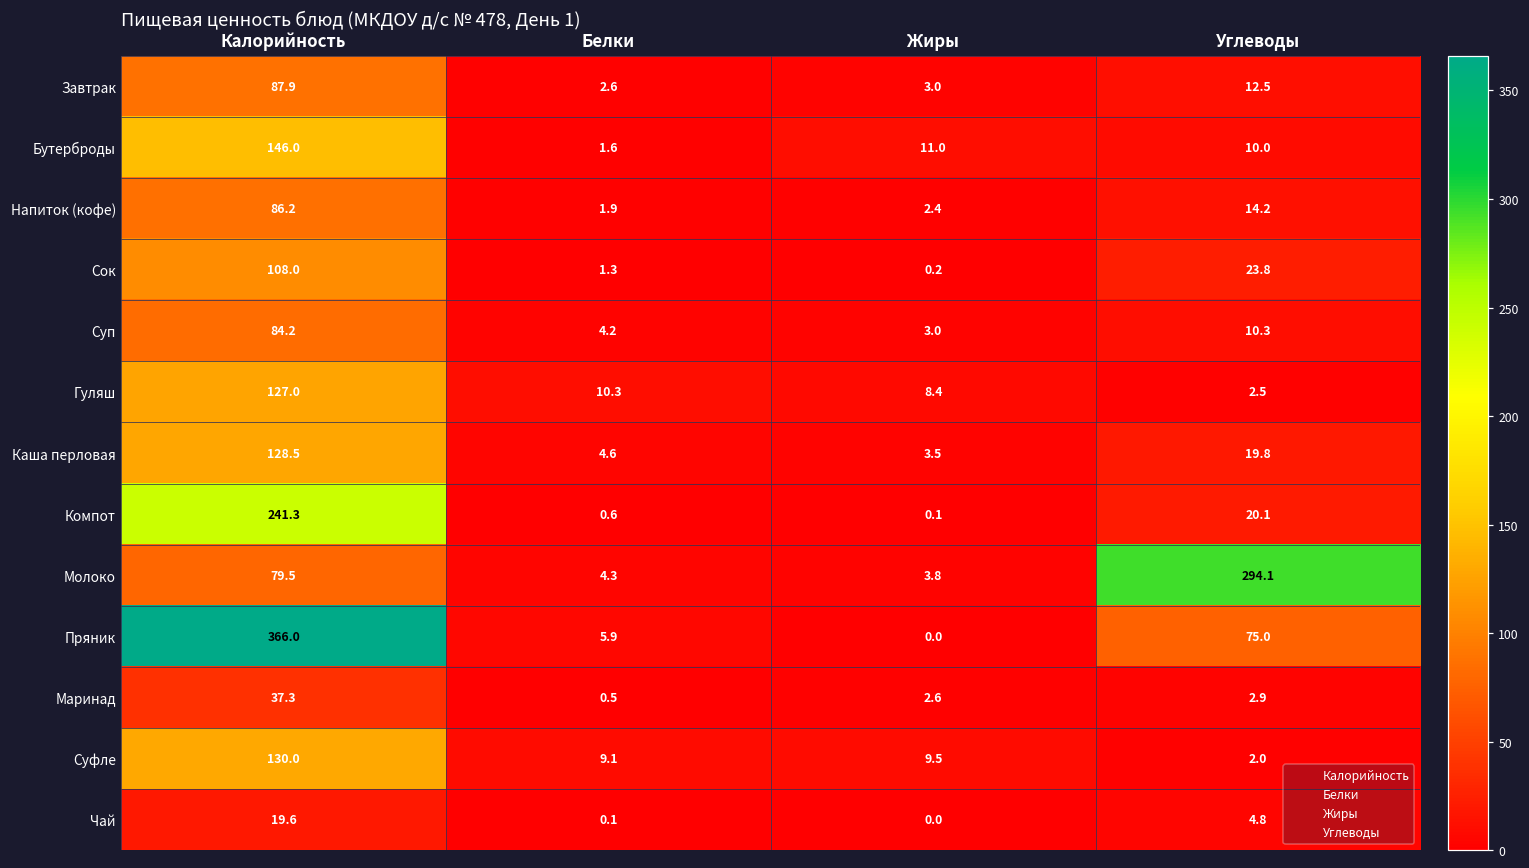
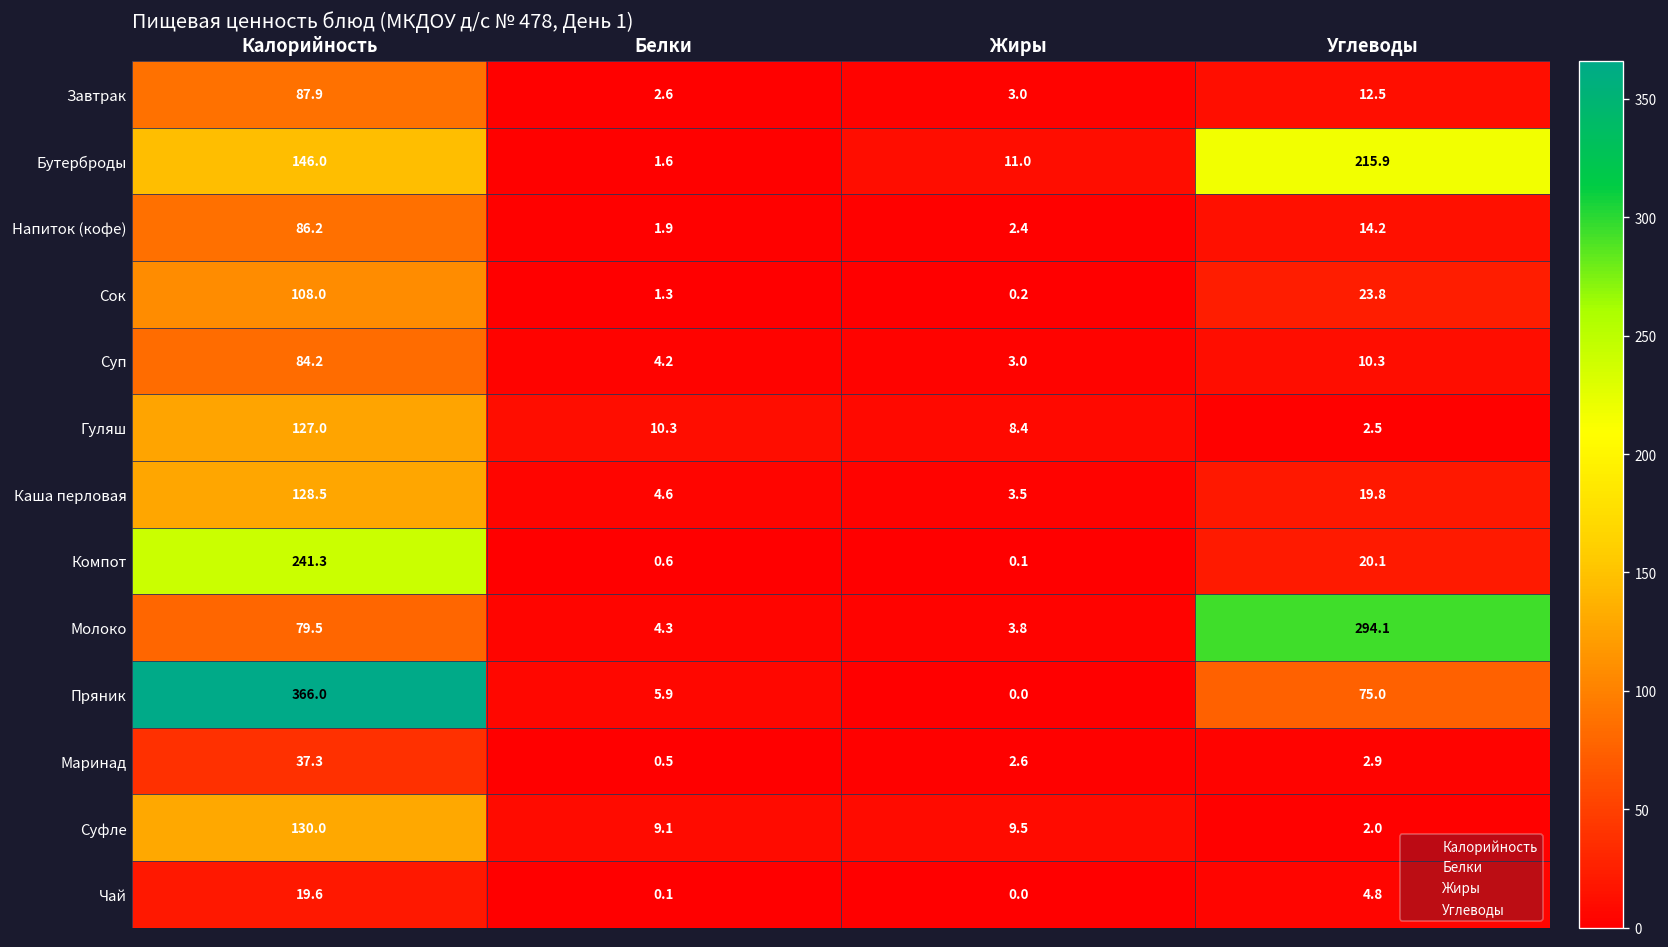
  {
    "Завтрак": {
      "Калорийность": 87.9,
      "Белки": 2.6,
      "Жиры": 3.0,
      "Углеводы": 12.5
    },
    "Бутерброды": {
      "Калорийность": 146.0,
      "Белки": 1.6,
      "Жиры": 11.0,
-     "Углеводы": 10.0
+     "Углеводы": 215.9
    },
    "Напиток (кофе)": {
      "Калорийность": 86.2,
      "Белки": 1.9,
      "Жиры": 2.4,
      "Углеводы": 14.2
    },
    "Сок": {
      "Калорийность": 108.0,
      "Белки": 1.3,
      "Жиры": 0.2,
      "Углеводы": 23.8
    },
    "Суп": {
      "Калорийность": 84.2,
      "Белки": 4.2,
      "Жиры": 3.0,
      "Углеводы": 10.3
    },
    "Гуляш": {
      "Калорийность": 127.0,
      "Белки": 10.3,
      "Жиры": 8.4,
      "Углеводы": 2.5
    },
    "Каша перловая": {
      "Калорийность": 128.5,
      "Белки": 4.6,
      "Жиры": 3.5,
      "Углеводы": 19.8
    },
    "Компот": {
      "Калорийность": 241.3,
      "Белки": 0.6,
      "Жиры": 0.1,
      "Углеводы": 20.1
    },
    "Молоко": {
      "Калорийность": 79.5,
      "Белки": 4.3,
      "Жиры": 3.8,
      "Углеводы": 294.1
    },
    "Пряник": {
      "Калорийность": 366.0,
      "Белки": 5.9,
      "Жиры": 0.0,
      "Углеводы": 75.0
    },
    "Маринад": {
      "Калорийность": 37.3,
      "Белки": 0.5,
      "Жиры": 2.6,
      "Углеводы": 2.9
    },
    "Суфле": {
      "Калорийность": 130.0,
      "Белки": 9.1,
      "Жиры": 9.5,
      "Углеводы": 2.0
    },
    "Чай": {
      "Калорийность": 19.6,
      "Белки": 0.1,
      "Жиры": 0.0,
      "Углеводы": 4.8
    }
  }
